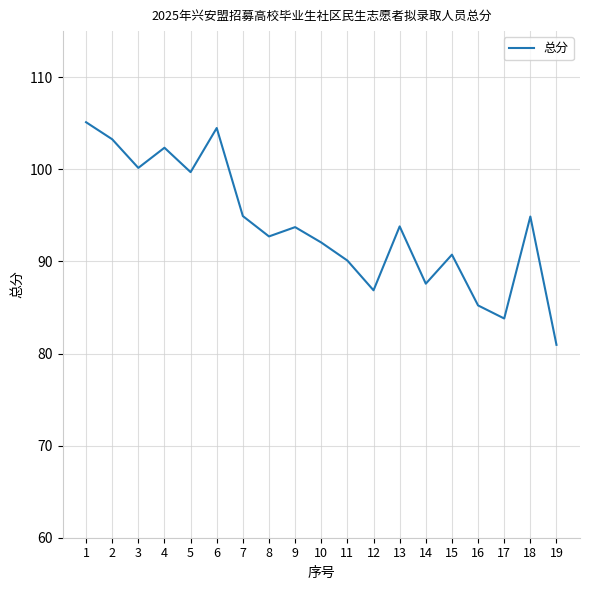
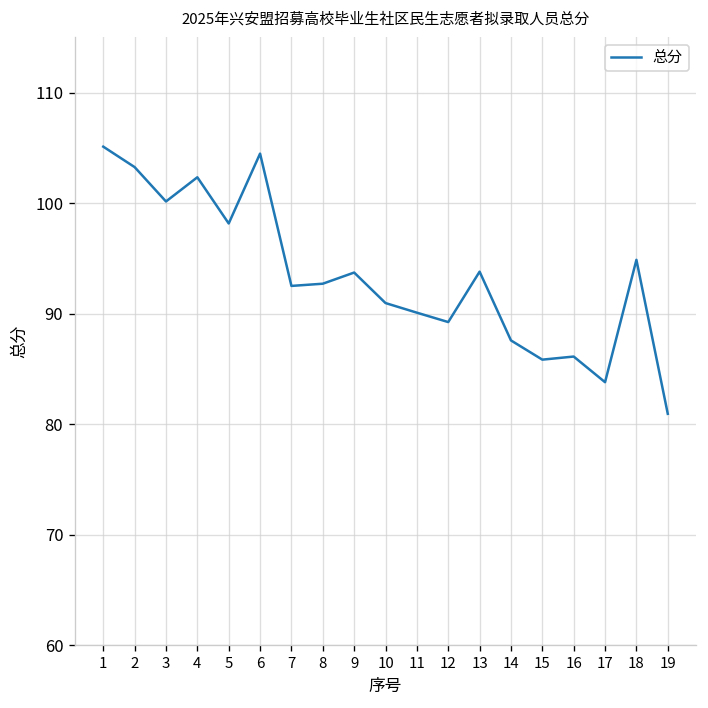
  {
    "1": 105,
    "2": 103,
    "3": 100,
    "4": 102,
-   "5": 100,
+   "5": 98,
    "6": 104,
-   "7": 95,
+   "7": 93,
    "8": 93,
    "9": 94,
-   "10": 92,
+   "10": 91,
    "11": 90,
-   "12": 87,
+   "12": 89,
    "13": 94,
    "14": 88,
-   "15": 91,
-   "16": 85,
+   "15": 86,
+   "16": 86,
    "17": 84,
    "18": 95,
    "19": 81
  }
